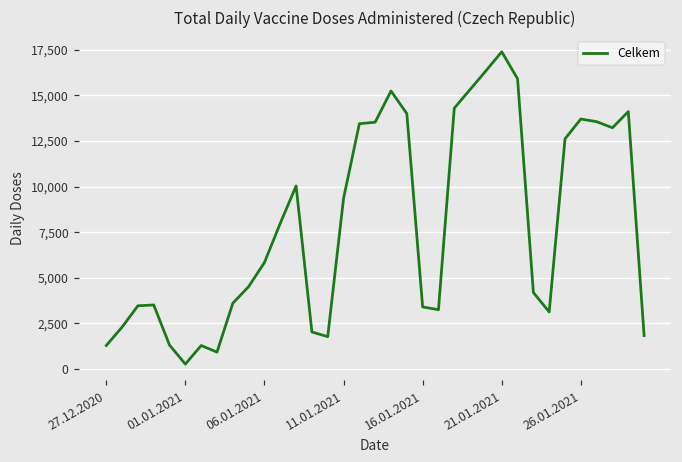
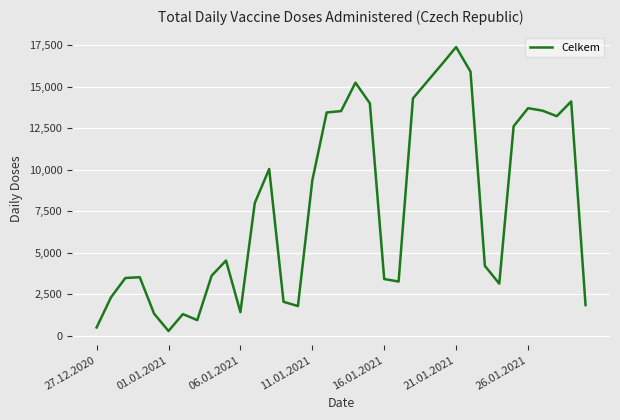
  {
-   "27.12.2020": "1,300",
+   "27.12.2020": "500",
    "01.01.2021": "300",
-   "06.01.2021": "5,800",
+   "06.01.2021": "1,400",
    "11.01.2021": "9,400",
    "16.01.2021": "3,400",
    "21.01.2021": "17,400",
    "26.01.2021": "13,700"
  }
